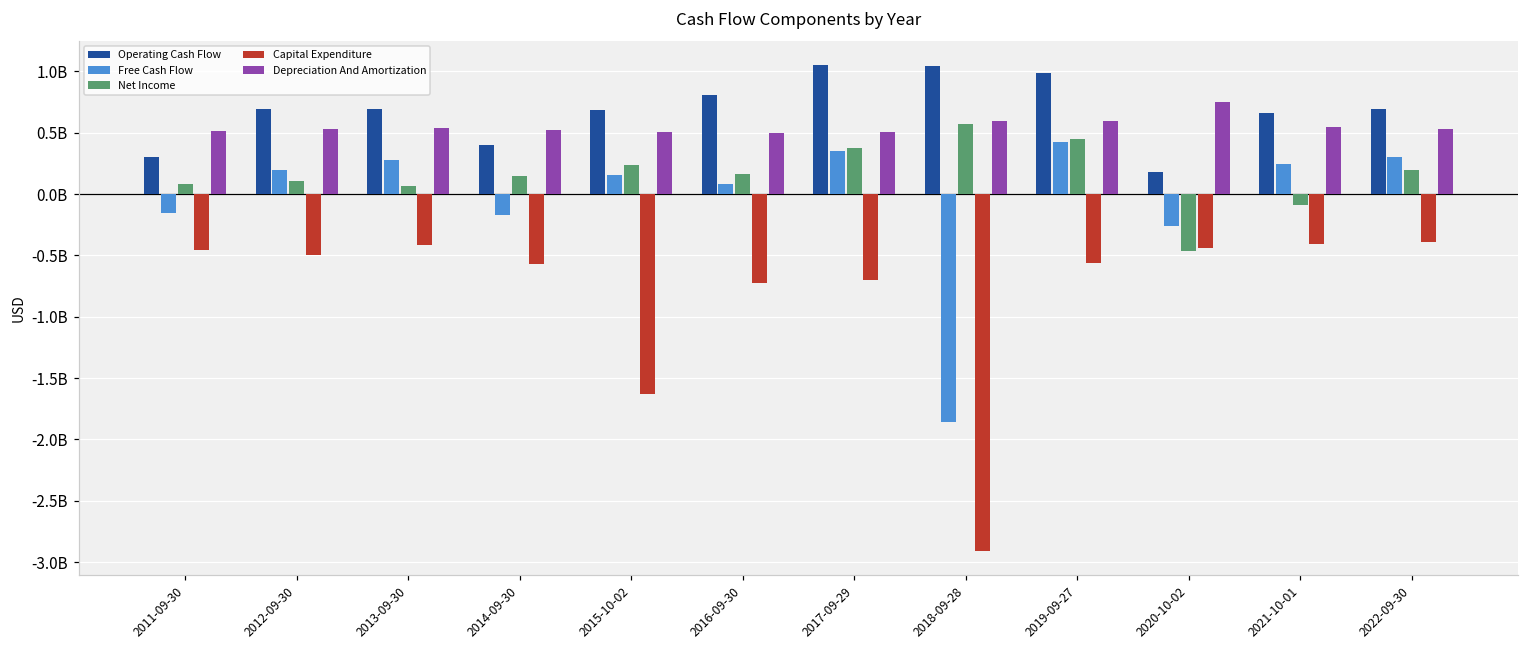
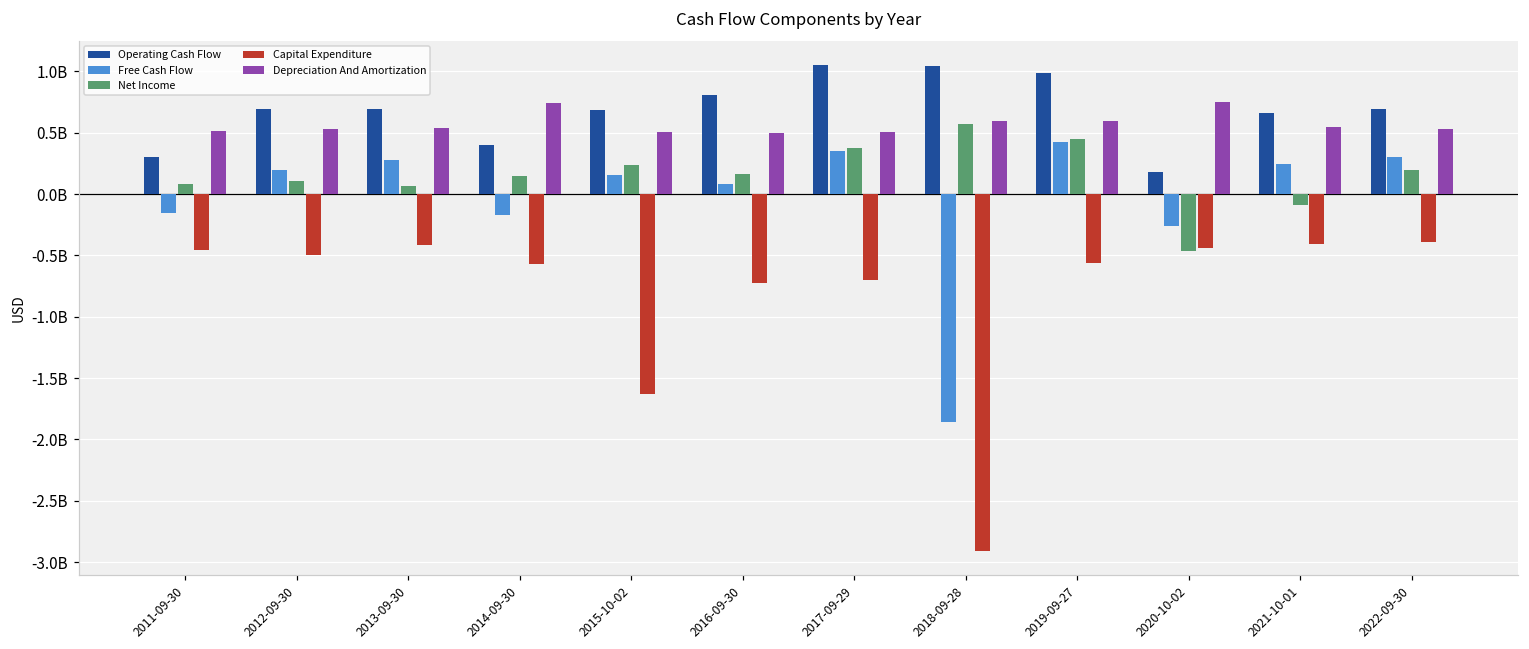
  {
    "Operating Cash Flow": {
      "2011-09-30": 300000000,
      "2012-09-30": 690000000,
      "2013-09-30": 700000000,
      "2014-09-30": 400000000,
      "2015-10-02": 680000000,
      "2016-09-30": 810000000,
      "2017-09-29": 1050000000,
      "2018-09-28": 1050000000,
      "2019-09-27": 980000000,
      "2020-10-02": 180000000,
      "2021-10-01": 660000000,
      "2022-09-30": 690000000
    },
    "Free Cash Flow": {
      "2011-09-30": -150000000,
      "2012-09-30": 190000000,
      "2013-09-30": 280000000,
      "2014-09-30": -170000000,
      "2015-10-02": 160000000,
      "2016-09-30": 80000000,
      "2017-09-29": 350000000,
      "2018-09-28": -1860000000,
      "2019-09-27": 430000000,
      "2020-10-02": -260000000,
      "2021-10-01": 250000000,
      "2022-09-30": 310000000
    },
    "Net Income": {
      "2011-09-30": 80000000,
      "2012-09-30": 100000000,
      "2013-09-30": 70000000,
      "2014-09-30": 150000000,
      "2015-10-02": 240000000,
      "2016-09-30": 170000000,
      "2017-09-29": 370000000,
      "2018-09-28": 570000000,
      "2019-09-27": 450000000,
      "2020-10-02": -460000000,
      "2021-10-01": -90000000,
      "2022-09-30": 190000000
    },
    "Capital Expenditure": {
      "2011-09-30": -460000000,
      "2012-09-30": -500000000,
      "2013-09-30": -410000000,
      "2014-09-30": -570000000,
      "2015-10-02": -1630000000,
      "2016-09-30": -720000000,
      "2017-09-29": -700000000,
      "2018-09-28": -2910000000,
      "2019-09-27": -560000000,
      "2020-10-02": -440000000,
      "2021-10-01": -410000000,
      "2022-09-30": -390000000
    },
    "Depreciation And Amortization": {
      "2011-09-30": 520000000,
      "2012-09-30": 530000000,
      "2013-09-30": 540000000,
-     "2014-09-30": 520000000,
+     "2014-09-30": 750000000,
      "2015-10-02": 500000000,
      "2016-09-30": 500000000,
      "2017-09-29": 510000000,
      "2018-09-28": 600000000,
      "2019-09-27": 590000000,
      "2020-10-02": 750000000,
      "2021-10-01": 550000000,
      "2022-09-30": 530000000
    }
  }
